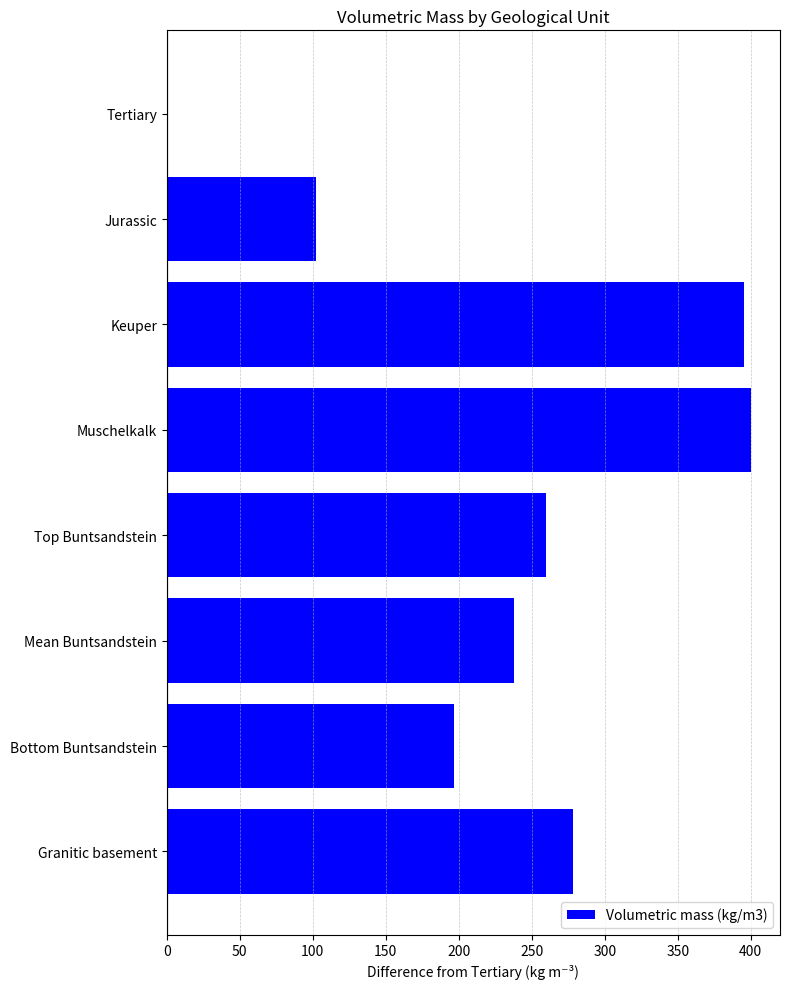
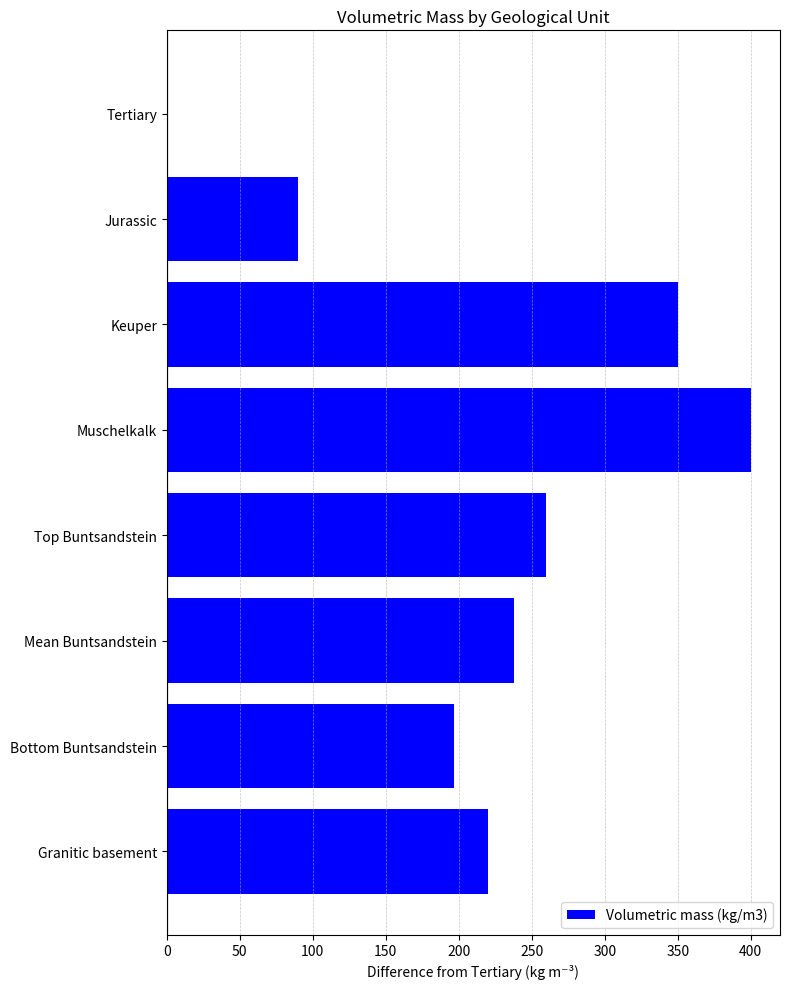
  {
    "Tertiary": 0,
-   "Jurassic": 102,
-   "Keuper": 395,
+   "Jurassic": 90,
+   "Keuper": 350,
    "Muschelkalk": 400,
    "Top Buntsandstein": 260,
    "Mean Buntsandstein": 238,
    "Bottom Buntsandstein": 197,
-   "Granitic basement": 278
+   "Granitic basement": 220
  }
